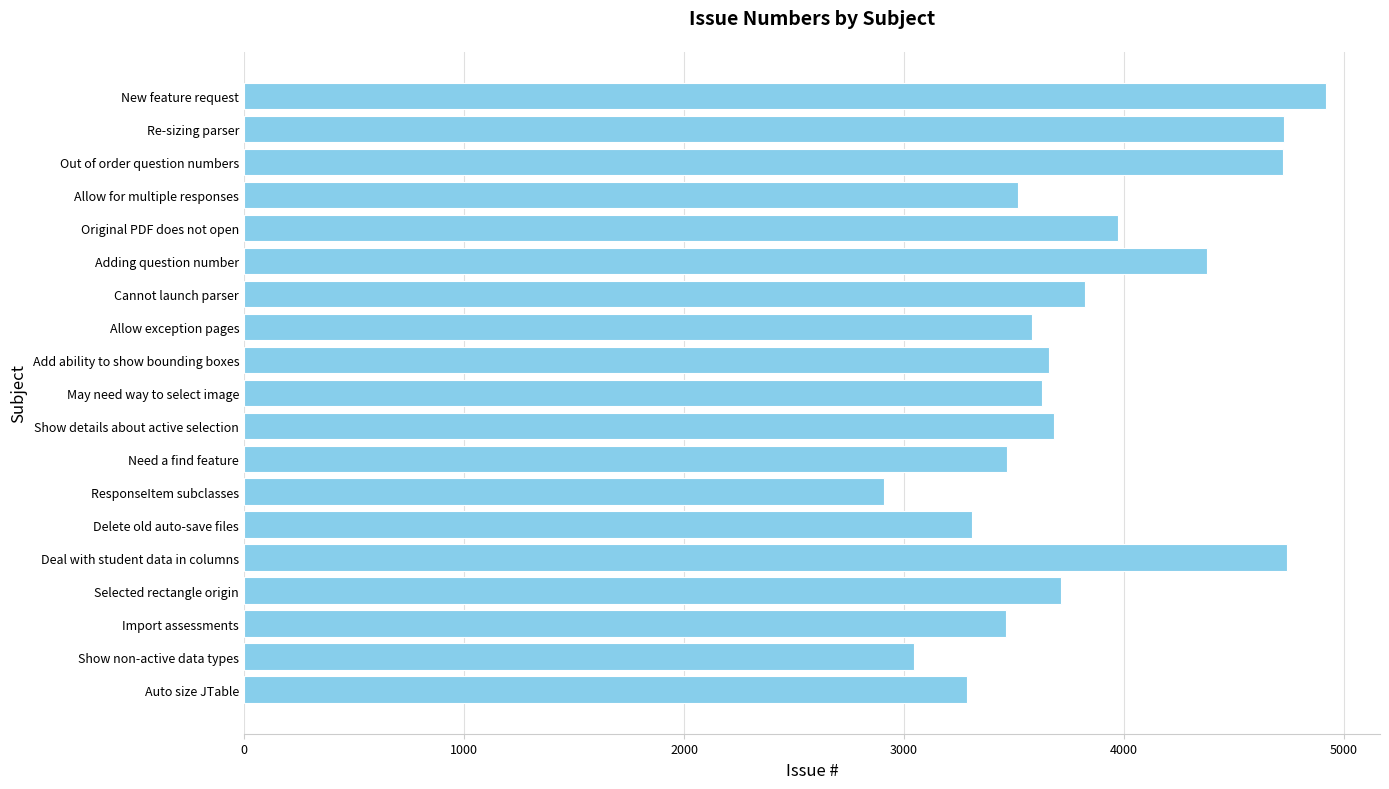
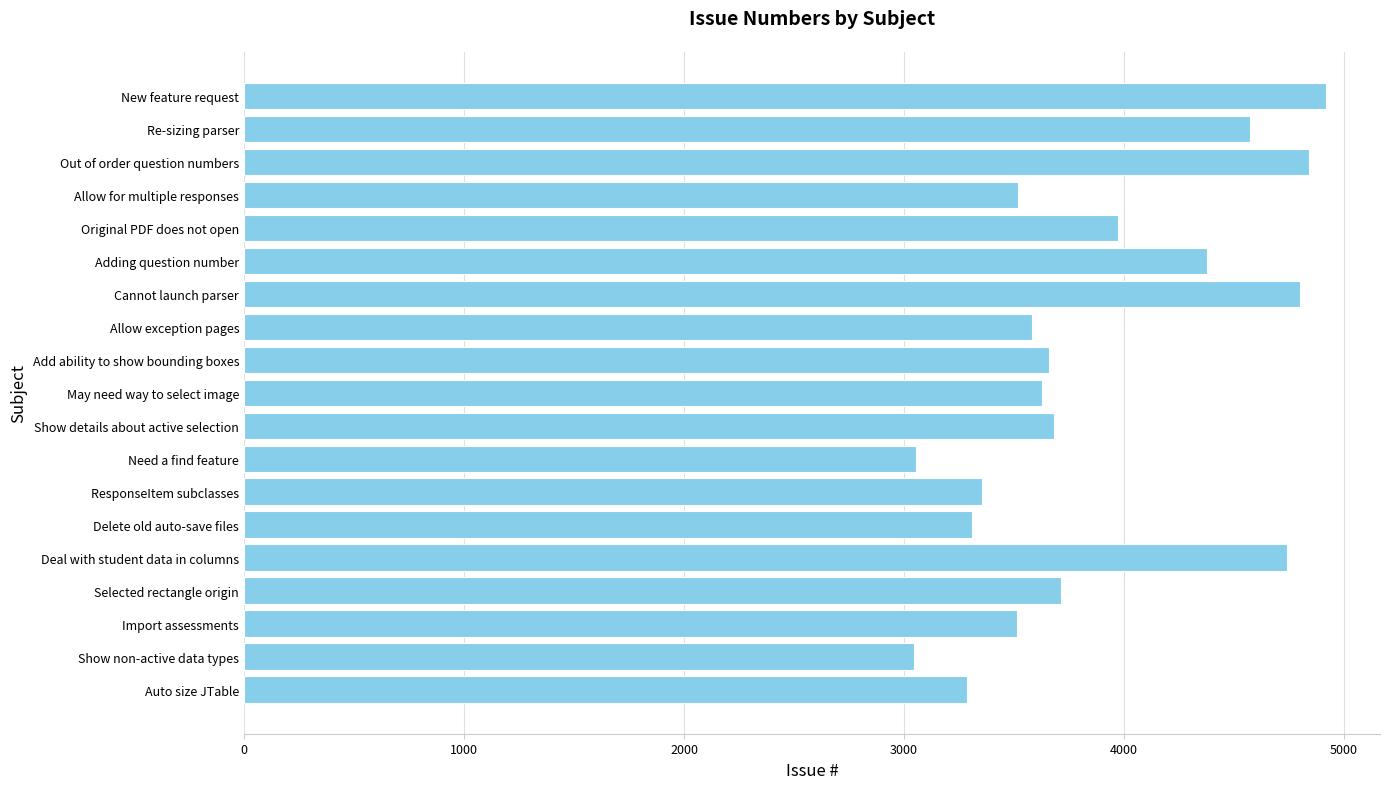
  {
    "New feature request": 4920,
-   "Re-sizing parser": 4730,
-   "Out of order question numbers": 4730,
+   "Re-sizing parser": 4570,
+   "Out of order question numbers": 4840,
    "Allow for multiple responses": 3520,
    "Original PDF does not open": 3970,
    "Adding question number": 4380,
-   "Cannot launch parser": 3820,
+   "Cannot launch parser": 4800,
    "Allow exception pages": 3580,
    "Add ability to show bounding boxes": 3660,
    "May need way to select image": 3630,
    "Show details about active selection": 3680,
-   "Need a find feature": 3470,
-   "ResponseItem subclasses": 2910,
+   "Need a find feature": 3050,
+   "ResponseItem subclasses": 3350,
    "Delete old auto-save files": 3310,
    "Deal with student data in columns": 4740,
    "Selected rectangle origin": 3720,
-   "Import assessments": 3460,
+   "Import assessments": 3510,
    "Show non-active data types": 3050,
    "Auto size JTable": 3290
  }
